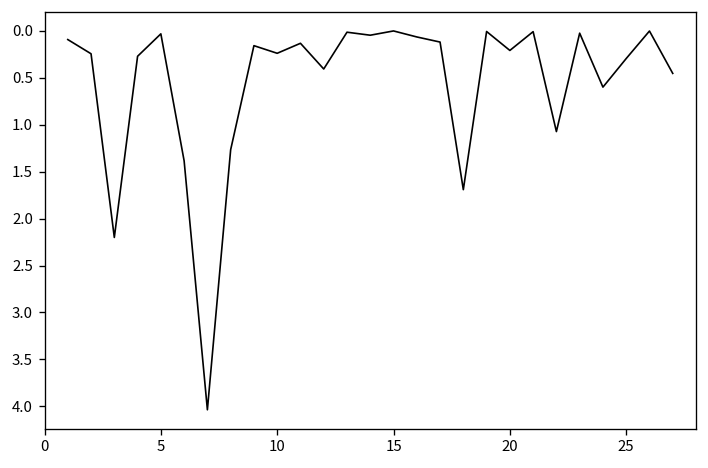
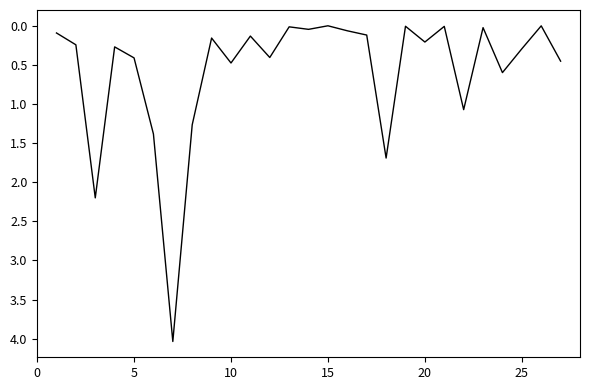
  {
-   "5": 0.0,
-   "10": 0.2,
+   "5": 0.4,
+   "10": 0.5,
    "15": 0.0,
    "20": 0.2,
    "25": 0.3
  }
